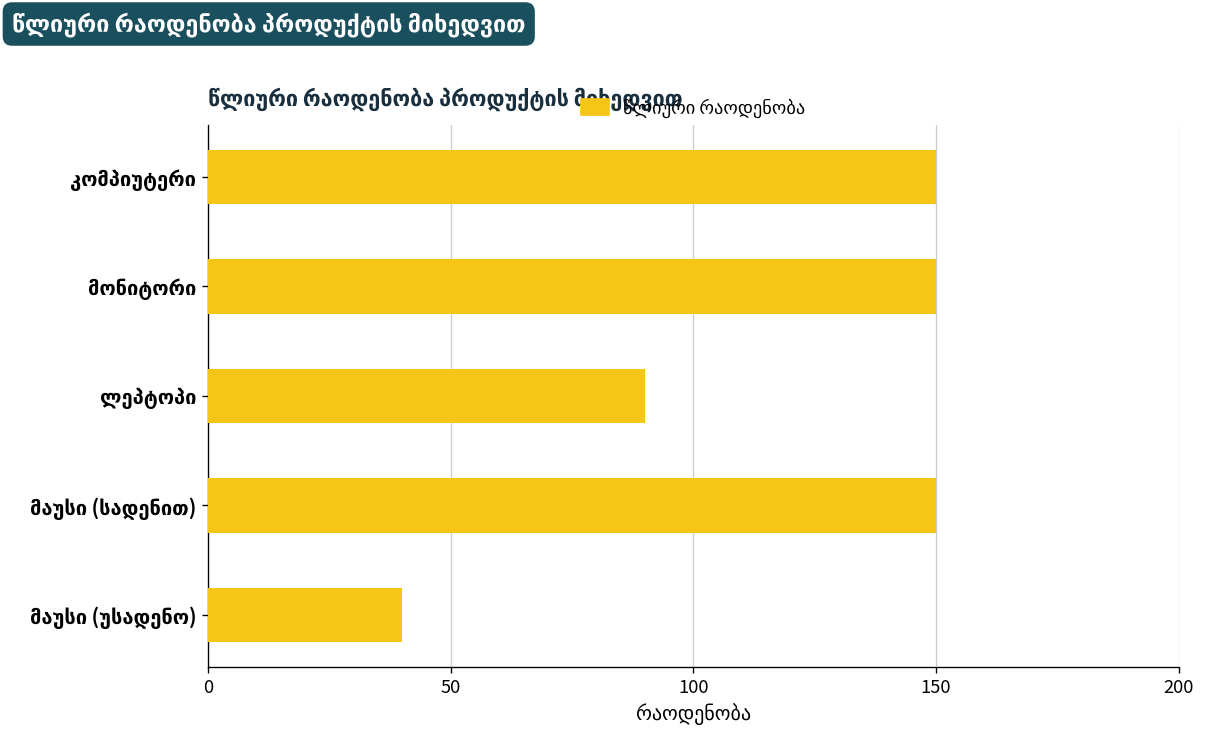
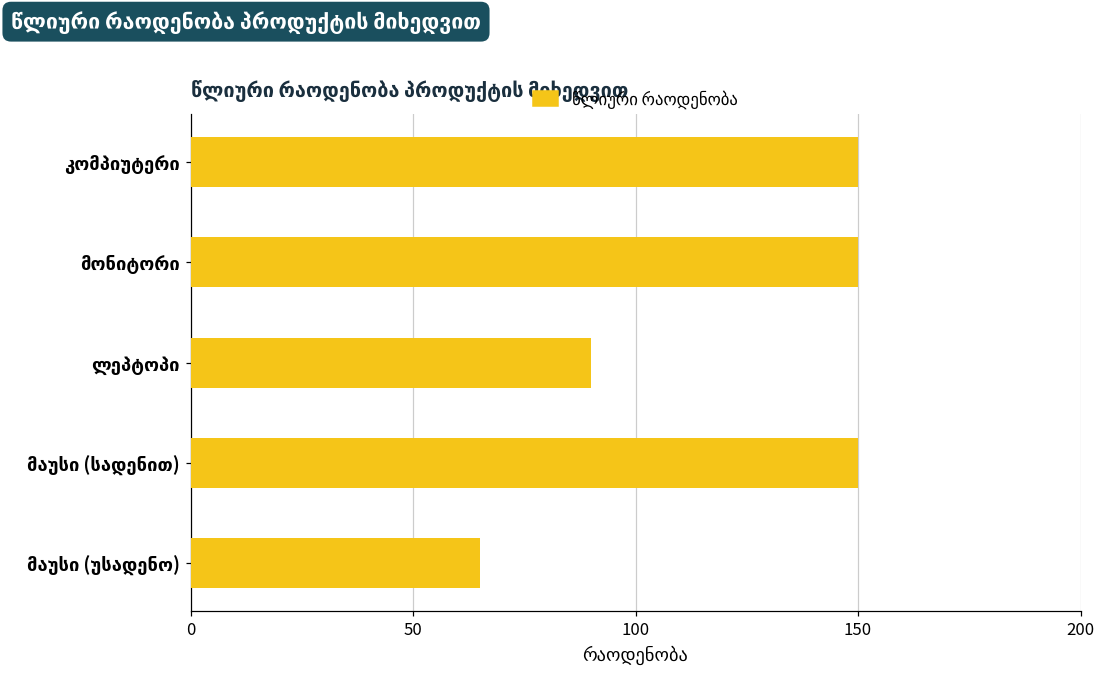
  {
    "კომპიუტერი": 150,
    "მონიტორი": 150,
    "ლეპტოპი": 90,
    "მაუსი (სადენით)": 150,
-   "მაუსი (უსადენო)": 40
+   "მაუსი (უსადენო)": 65
  }
